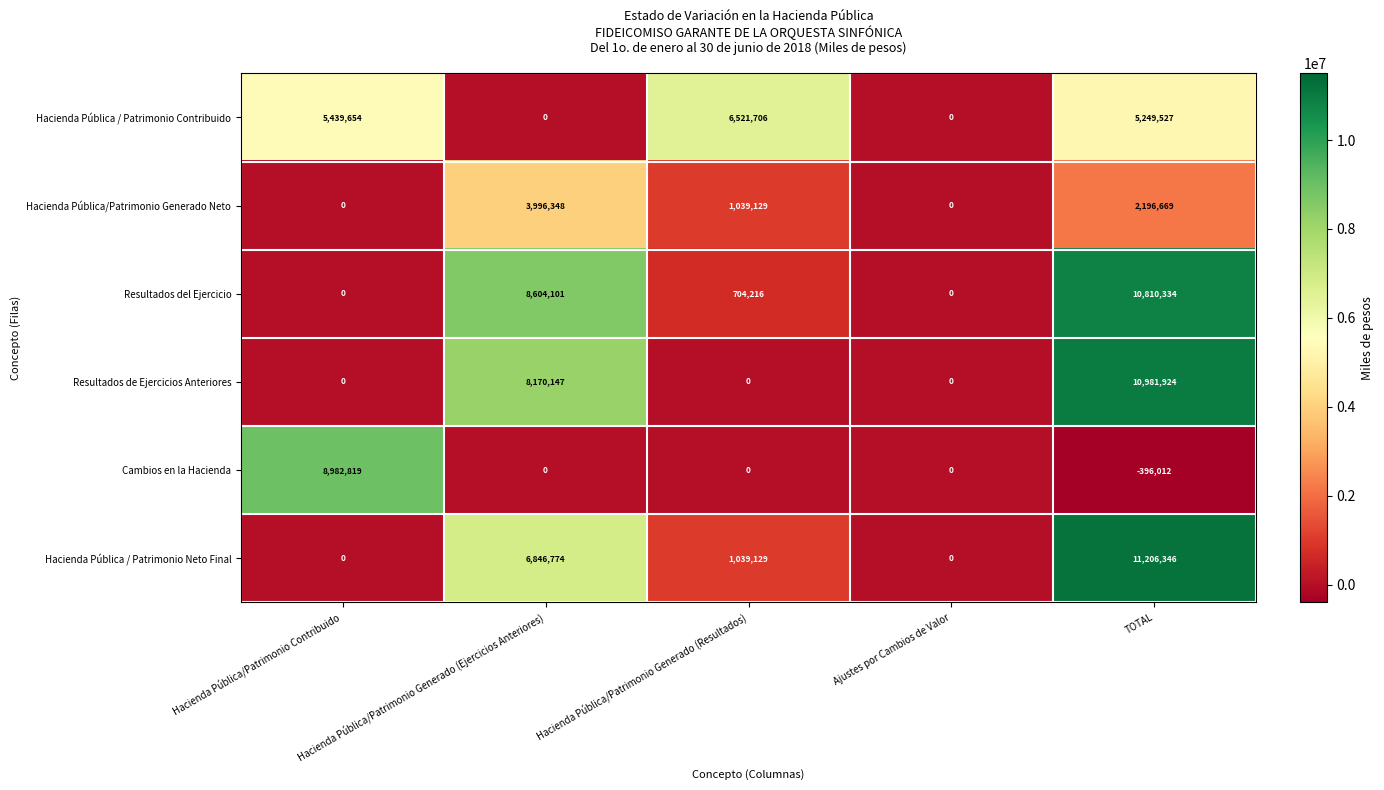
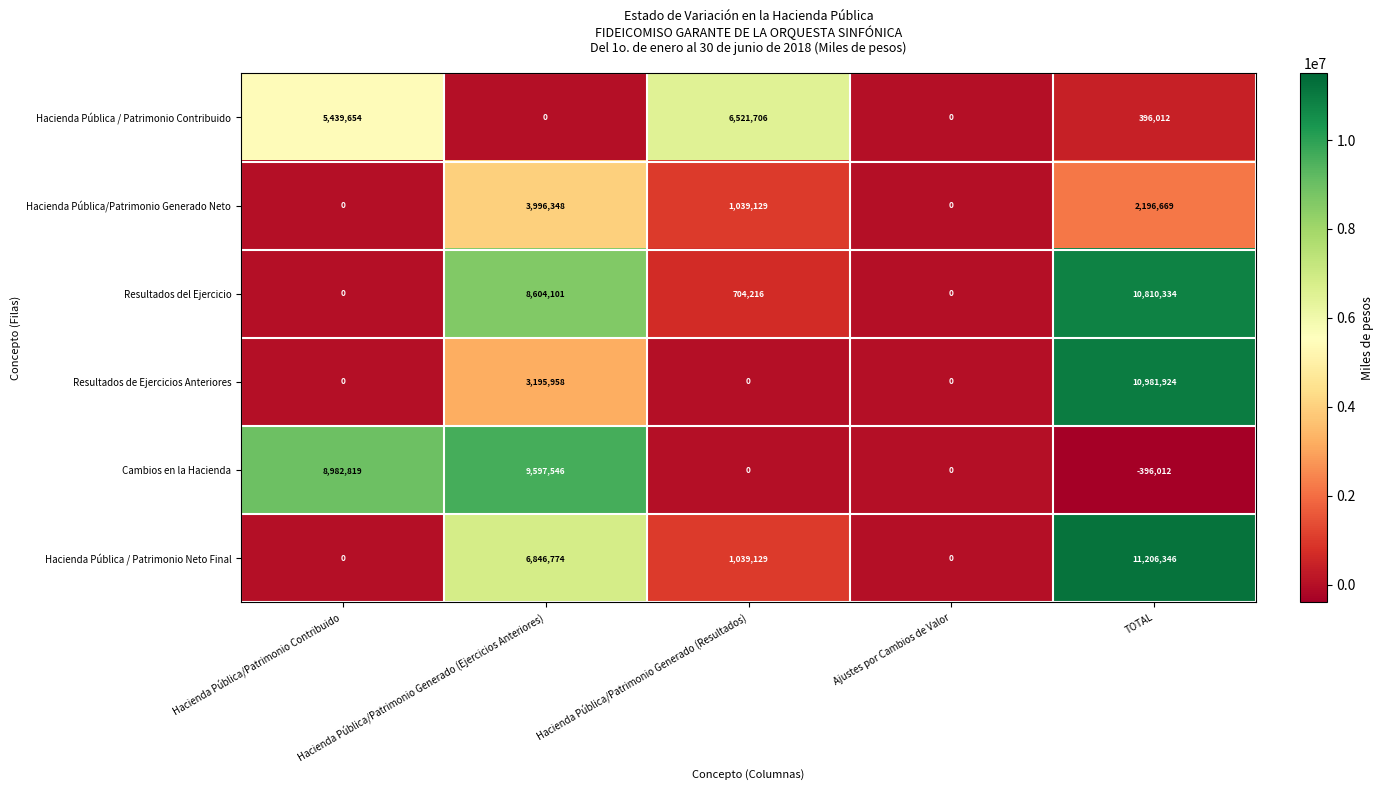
  {
    "Hacienda Pública / Patrimonio Contribuido": {
      "Hacienda Pública/Patrimonio Contribuido": "5,439,654",
      "Hacienda Pública/Patrimonio Generado (Ejercicios Anteriores)": "0",
      "Hacienda Pública/Patrimonio Generado (Resultados)": "6,521,706",
      "Ajustes por Cambios de Valor": "0",
-     "TOTAL": "5,249,527"
+     "TOTAL": "396,012"
    },
    "Hacienda Pública/Patrimonio Generado Neto": {
      "Hacienda Pública/Patrimonio Contribuido": "0",
      "Hacienda Pública/Patrimonio Generado (Ejercicios Anteriores)": "3,996,348",
      "Hacienda Pública/Patrimonio Generado (Resultados)": "1,039,129",
      "Ajustes por Cambios de Valor": "0",
      "TOTAL": "2,196,669"
    },
    "Resultados del Ejercicio": {
      "Hacienda Pública/Patrimonio Contribuido": "0",
      "Hacienda Pública/Patrimonio Generado (Ejercicios Anteriores)": "8,604,101",
      "Hacienda Pública/Patrimonio Generado (Resultados)": "704,216",
      "Ajustes por Cambios de Valor": "0",
      "TOTAL": "10,810,334"
    },
    "Resultados de Ejercicios Anteriores": {
      "Hacienda Pública/Patrimonio Contribuido": "0",
-     "Hacienda Pública/Patrimonio Generado (Ejercicios Anteriores)": "8,170,147",
+     "Hacienda Pública/Patrimonio Generado (Ejercicios Anteriores)": "3,195,958",
      "Hacienda Pública/Patrimonio Generado (Resultados)": "0",
      "Ajustes por Cambios de Valor": "0",
      "TOTAL": "10,981,924"
    },
    "Cambios en la Hacienda": {
      "Hacienda Pública/Patrimonio Contribuido": "8,982,819",
-     "Hacienda Pública/Patrimonio Generado (Ejercicios Anteriores)": "0",
+     "Hacienda Pública/Patrimonio Generado (Ejercicios Anteriores)": "9,597,546",
      "Hacienda Pública/Patrimonio Generado (Resultados)": "0",
      "Ajustes por Cambios de Valor": "0",
      "TOTAL": "-396,012"
    },
    "Hacienda Pública / Patrimonio Neto Final": {
      "Hacienda Pública/Patrimonio Contribuido": "0",
      "Hacienda Pública/Patrimonio Generado (Ejercicios Anteriores)": "6,846,774",
      "Hacienda Pública/Patrimonio Generado (Resultados)": "1,039,129",
      "Ajustes por Cambios de Valor": "0",
      "TOTAL": "11,206,346"
    }
  }
